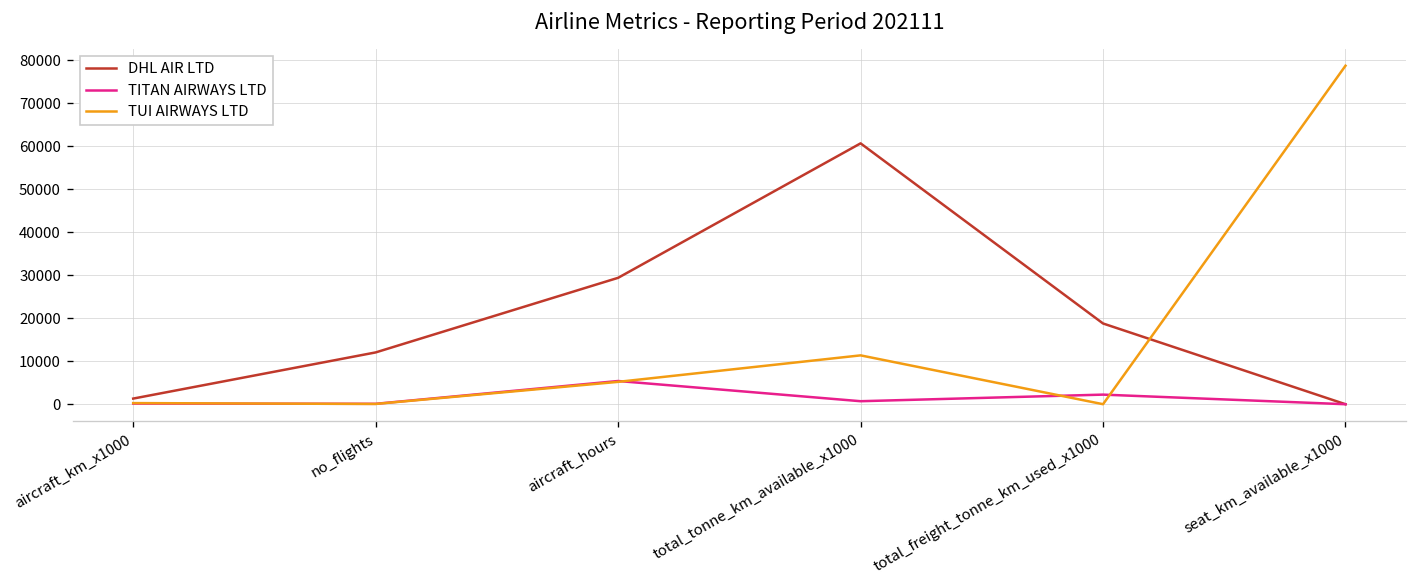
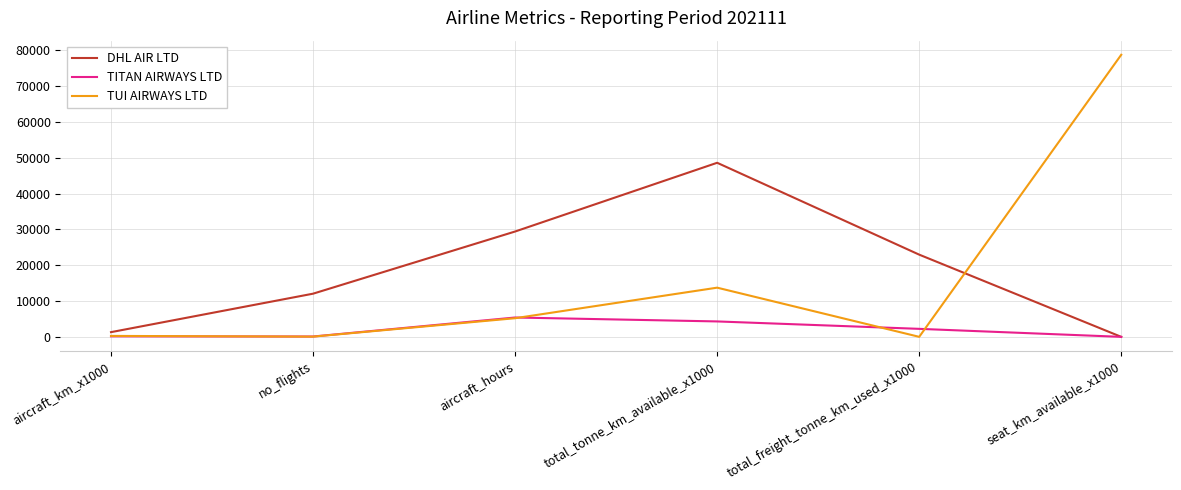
  {
    "DHL AIR LTD": {
      "aircraft_km_x1000": 1000,
      "no_flights": 12000,
      "aircraft_hours": 29000,
-     "total_tonne_km_available_x1000": 61000,
-     "total_freight_tonne_km_used_x1000": 19000
+     "total_tonne_km_available_x1000": 49000,
+     "total_freight_tonne_km_used_x1000": 23000
    },
    "TITAN AIRWAYS LTD": {
-     "total_tonne_km_available_x1000": 1000,
+     "total_tonne_km_available_x1000": 4000,
      "total_freight_tonne_km_used_x1000": 2000
    },
    "TUI AIRWAYS LTD": {
-     "total_tonne_km_available_x1000": 11000,
+     "total_tonne_km_available_x1000": 14000,
      "total_freight_tonne_km_used_x1000": 0,
      "seat_km_available_x1000": 79000
    }
  }
